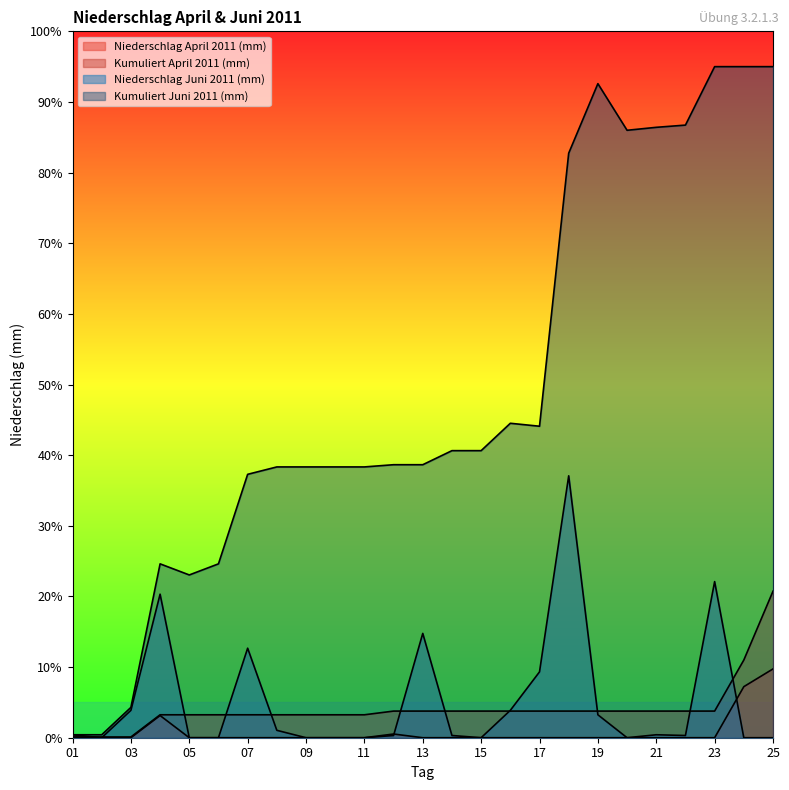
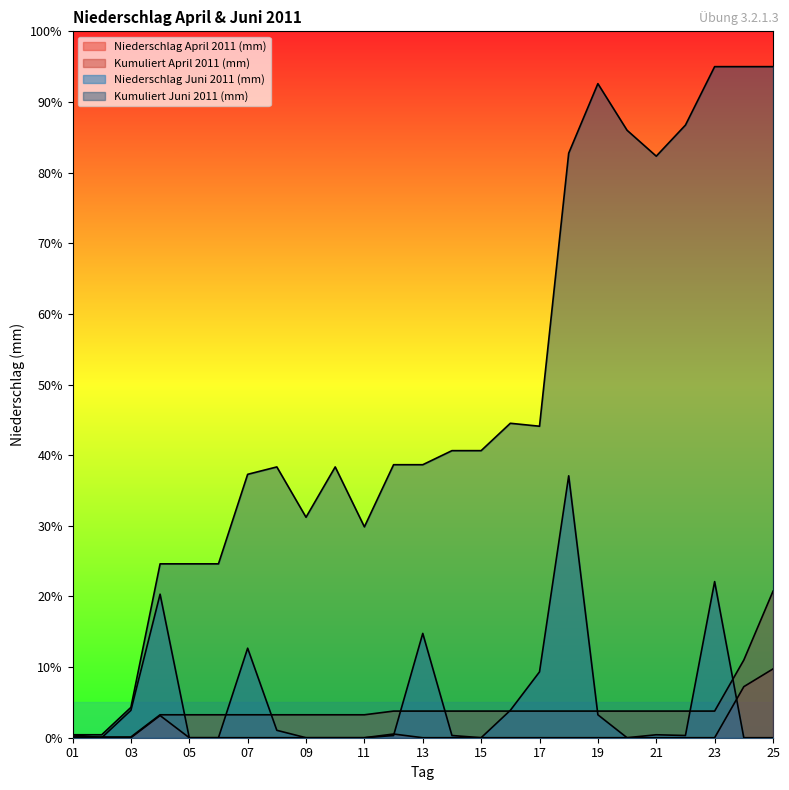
  {
    "Niederschlag Juni 2011 (mm)": {
      "07": "13%",
      "13": "15%",
      "17": "9%",
      "23": "22%"
    },
    "Kumuliert Juni 2011 (mm)": {
-     "05": "23%",
+     "05": "25%",
      "07": "37%",
-     "09": "38%",
-     "11": "38%",
+     "09": "31%",
+     "11": "30%",
      "13": "39%",
      "15": "41%",
      "17": "44%",
      "19": "93%",
-     "21": "86%",
+     "21": "82%",
      "23": "95%",
      "25": "95%"
    }
  }
